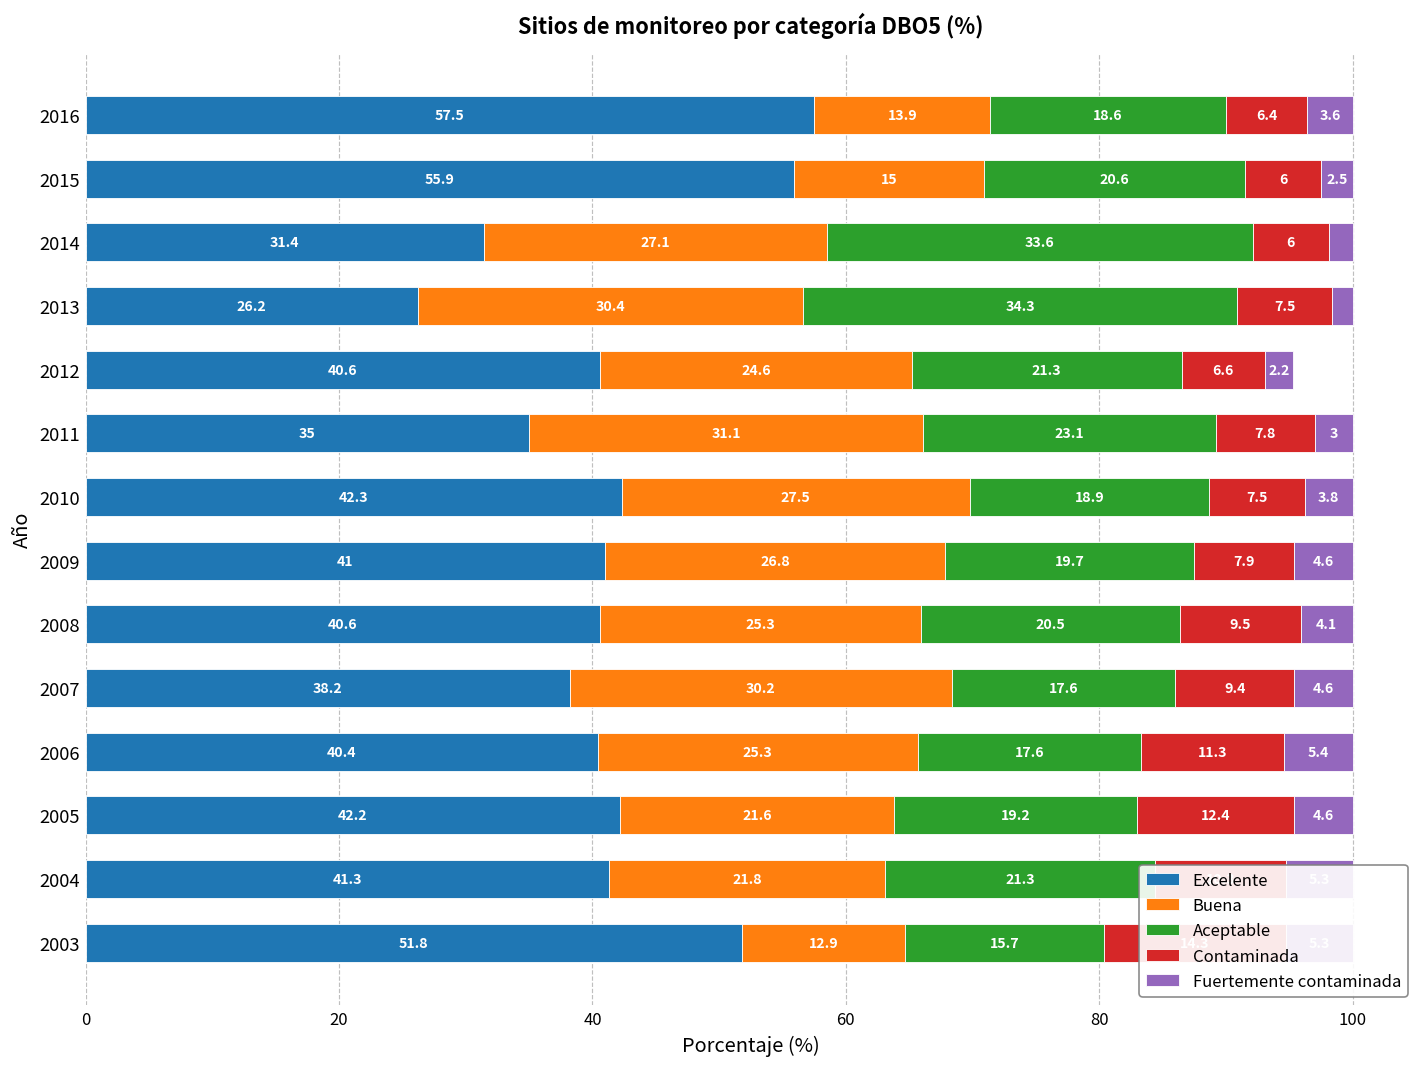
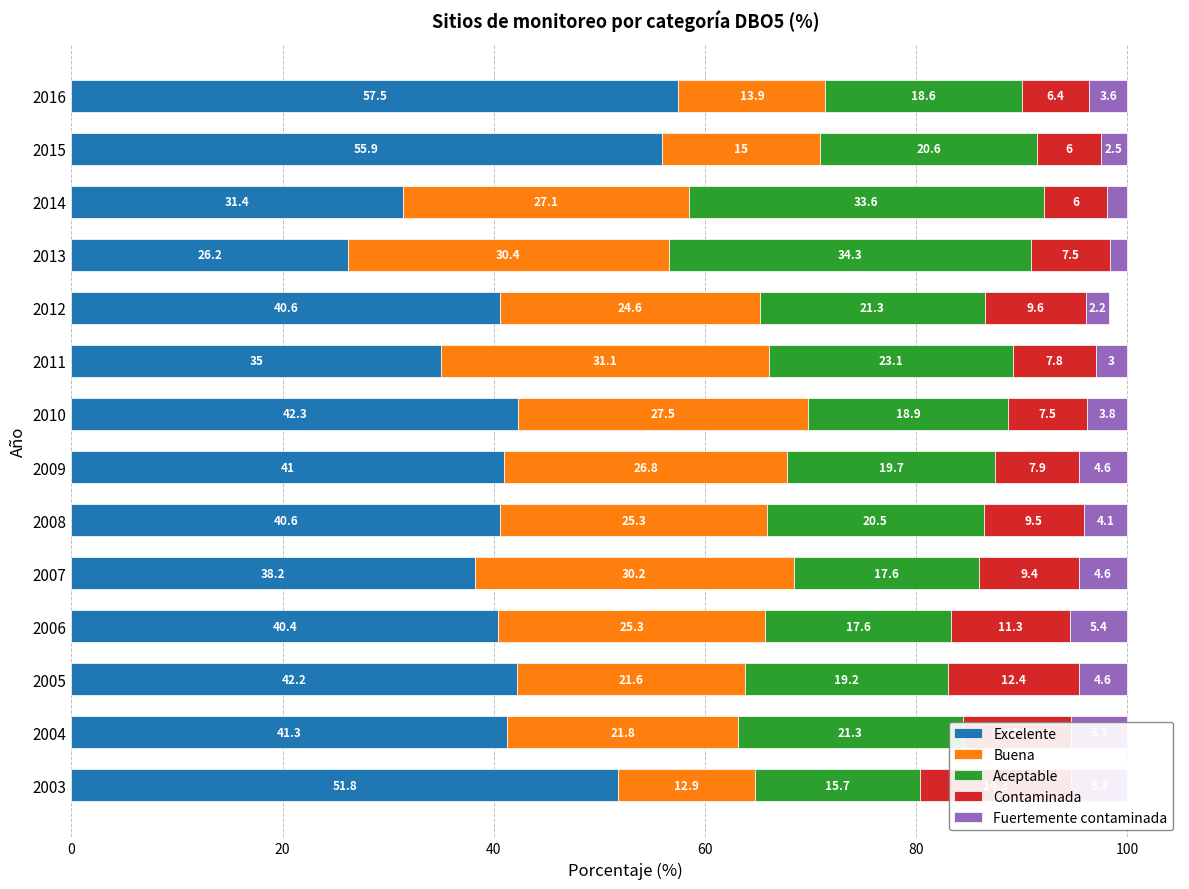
  {
    "Excelente": {
      "2016": 57.5,
      "2015": 55.9,
      "2014": 31.4,
      "2013": 26.2,
      "2012": 40.6,
      "2011": 35,
      "2010": 42.3,
      "2009": 41,
      "2008": 40.6,
      "2007": 38.2,
      "2006": 40.4,
      "2005": 42.2,
      "2004": 41.3,
      "2003": 51.8
    },
    "Buena": {
      "2016": 13.9,
      "2015": 15,
      "2014": 27.1,
      "2013": 30.4,
      "2012": 24.6,
      "2011": 31.1,
      "2010": 27.5,
      "2009": 26.8,
      "2008": 25.3,
      "2007": 30.2,
      "2006": 25.3,
      "2005": 21.6,
      "2004": 21.8,
      "2003": 12.9
    },
    "Aceptable": {
      "2016": 18.6,
      "2015": 20.6,
      "2014": 33.6,
      "2013": 34.3,
      "2012": 21.3,
      "2011": 23.1,
      "2010": 18.9,
      "2009": 19.7,
      "2008": 20.5,
      "2007": 17.6,
      "2006": 17.6,
      "2005": 19.2,
      "2003": 15.7
    },
    "Contaminada": {
      "2016": 6.4,
      "2015": 6,
      "2014": 6,
      "2013": 7.5,
-     "2012": 6.6,
+     "2012": 9.6,
      "2011": 7.8,
      "2010": 7.5,
      "2009": 7.9,
      "2008": 9.5,
      "2007": 9.4,
      "2006": 11.3,
      "2005": 12.4
    },
    "Fuertemente contaminada": {
      "2016": 3.6,
      "2015": 2.5,
      "2012": 2.2,
      "2011": 3,
      "2010": 3.8,
      "2009": 4.6,
      "2008": 4.1,
      "2007": 4.6,
      "2006": 5.4,
      "2005": 4.6
    }
  }
